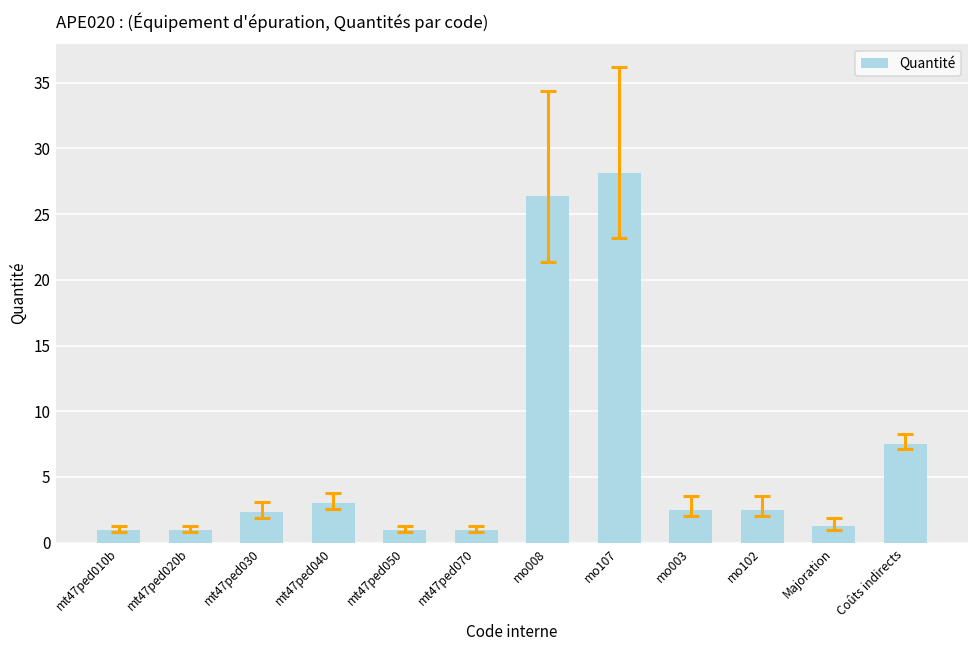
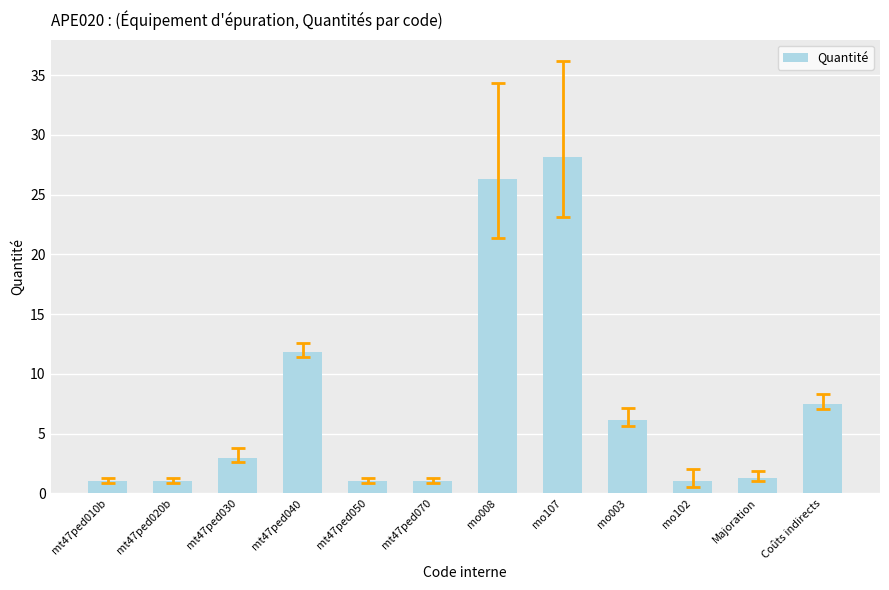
  {
    "Quantité": {
      "mt47ped010b": 1.0,
      "mt47ped020b": 1.0,
-     "mt47ped030": 2.3,
-     "mt47ped040": 3.0,
+     "mt47ped030": 3.0,
+     "mt47ped040": 11.8,
      "mt47ped050": 1.0,
      "mt47ped070": 1.0,
      "mo008": 26.3,
      "mo107": 28.2,
-     "mo003": 2.5,
-     "mo102": 2.5,
+     "mo003": 6.1,
+     "mo102": 1.0,
      "Majoration": 1.3,
      "Coûts indirects": 7.5
    }
  }
